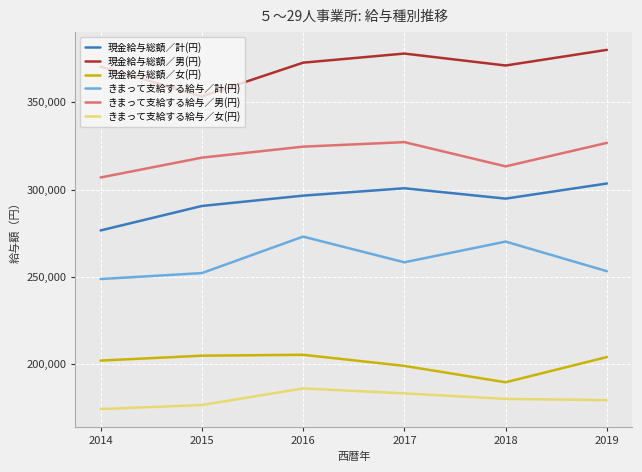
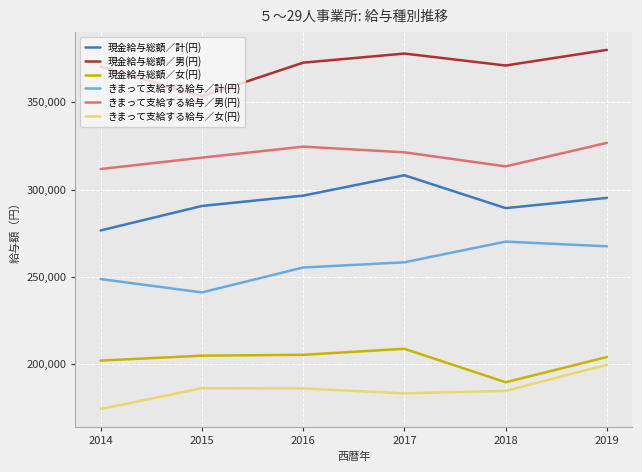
  {
    "現金給与総額／計(円)": {
      "2014": "277,000",
      "2015": "291,000",
      "2016": "297,000",
-     "2017": "301,000",
-     "2018": "295,000",
-     "2019": "303,000"
+     "2017": "308,000",
+     "2018": "289,000",
+     "2019": "295,000"
    },
    "現金給与総額／男(円)": {
      "2016": "373,000",
      "2017": "378,000",
      "2018": "371,000",
      "2019": "380,000"
    },
    "現金給与総額／女(円)": {
      "2014": "202,000",
      "2015": "205,000",
      "2016": "205,000",
-     "2017": "199,000",
+     "2017": "209,000",
      "2018": "190,000",
      "2019": "204,000"
    },
    "きまって支給する給与／計(円)": {
      "2014": "249,000",
-     "2015": "252,000",
-     "2016": "273,000",
+     "2015": "241,000",
+     "2016": "255,000",
      "2017": "258,000",
      "2018": "270,000",
-     "2019": "253,000"
+     "2019": "267,000"
    },
    "きまって支給する給与／男(円)": {
-     "2014": "307,000",
+     "2014": "312,000",
      "2015": "318,000",
      "2016": "325,000",
-     "2017": "327,000",
+     "2017": "321,000",
      "2018": "313,000",
      "2019": "327,000"
    },
    "きまって支給する給与／女(円)": {
      "2014": "174,000",
-     "2015": "177,000",
+     "2015": "186,000",
      "2016": "186,000",
      "2017": "183,000",
-     "2018": "180,000",
-     "2019": "179,000"
+     "2018": "185,000",
+     "2019": "200,000"
    }
  }
